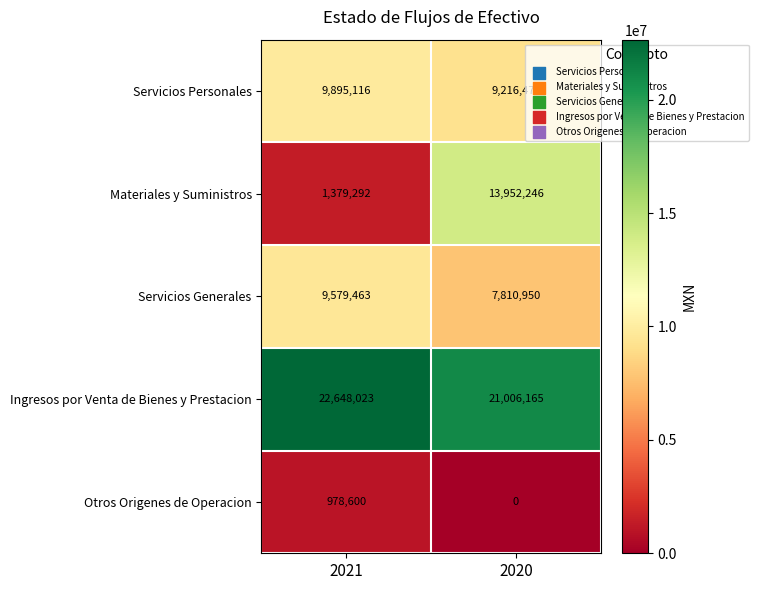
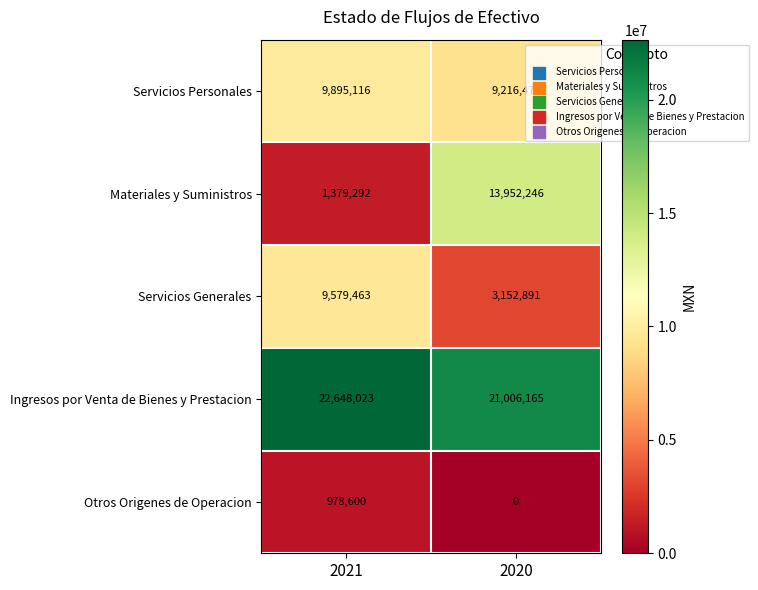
  {
    "Servicios Personales": {
      "2021": "9,895,116"
    },
    "Materiales y Suministros": {
      "2021": "1,379,292",
      "2020": "13,952,246"
    },
    "Servicios Generales": {
      "2021": "9,579,463",
-     "2020": "7,810,950"
+     "2020": "3,152,891"
    },
    "Ingresos por Venta de Bienes y Prestacion": {
      "2021": "22,648,023",
      "2020": "21,006,165"
    },
    "Otros Origenes de Operacion": {
      "2021": "978,600",
      "2020": "0"
    }
  }
